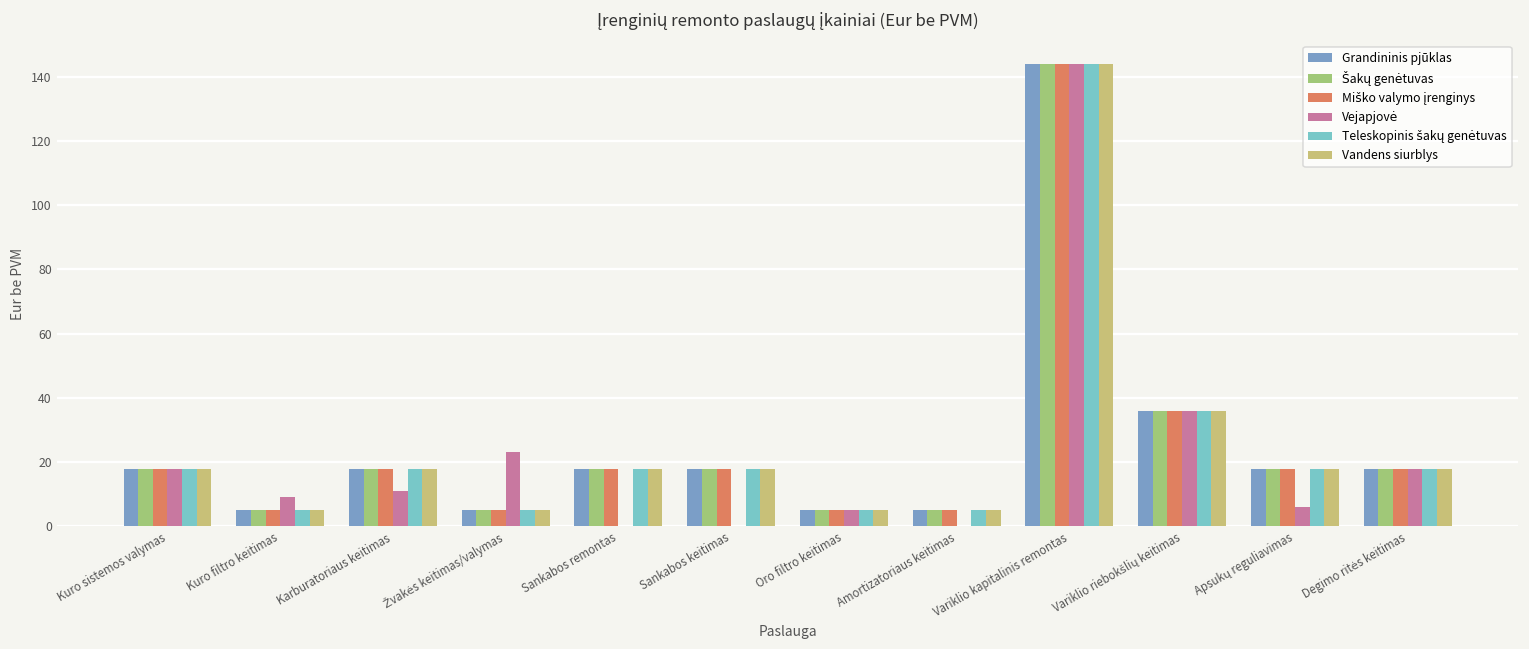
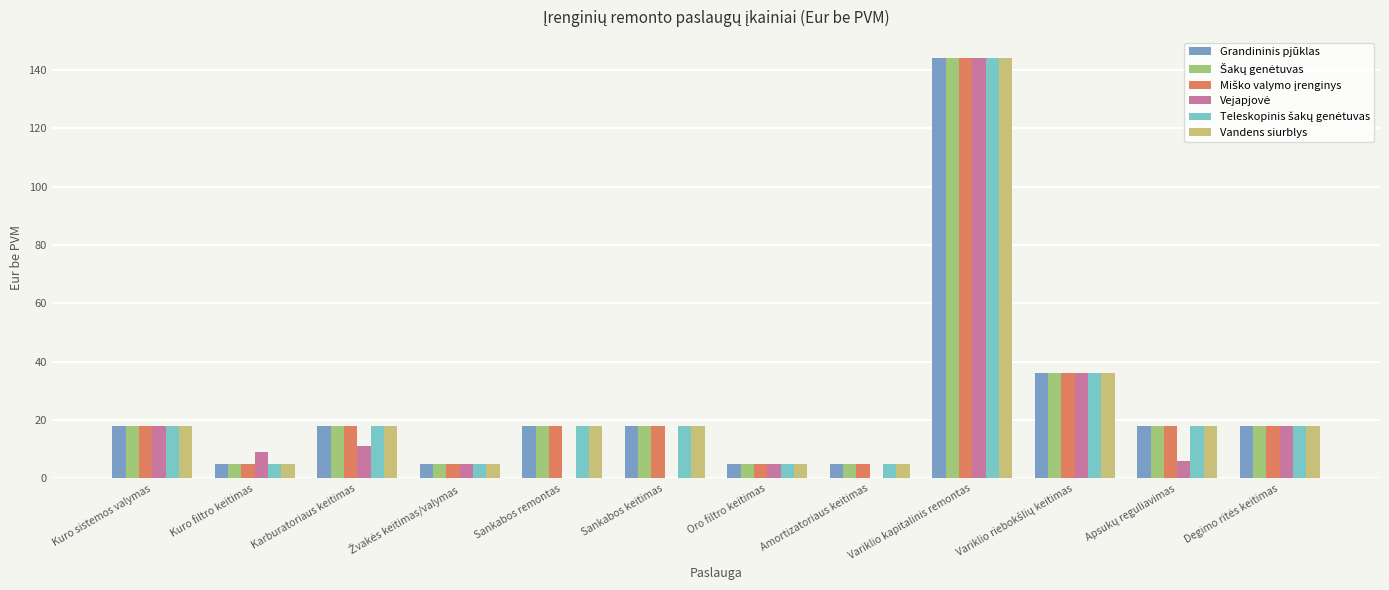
  {
    "Miško valymo įrenginys": {
      "Kuro sistemos valymas": 18,
      "Kuro filtro keitimas": 5,
      "Karburatoriaus keitimas": 18,
      "Žvakės keitimas/valymas": 5,
      "Sankabos remontas": 18,
      "Sankabos keitimas": 18,
      "Oro filtro keitimas": 5,
      "Amortizatoriaus keitimas": 5,
      "Variklio kapitalinis remontas": 144,
      "Variklio riebokšlių keitimas": 36,
      "Apsukų reguliavimas": 18,
      "Degimo ritės keitimas": 18
    },
    "Vejapjovė": {
      "Kuro sistemos valymas": 18,
      "Kuro filtro keitimas": 9,
      "Karburatoriaus keitimas": 11,
-     "Žvakės keitimas/valymas": 23,
+     "Žvakės keitimas/valymas": 5,
      "Sankabos remontas": 0,
      "Sankabos keitimas": 0,
      "Oro filtro keitimas": 5,
      "Amortizatoriaus keitimas": 0,
      "Variklio kapitalinis remontas": 144,
      "Variklio riebokšlių keitimas": 36,
      "Apsukų reguliavimas": 6,
      "Degimo ritės keitimas": 18
    }
  }
